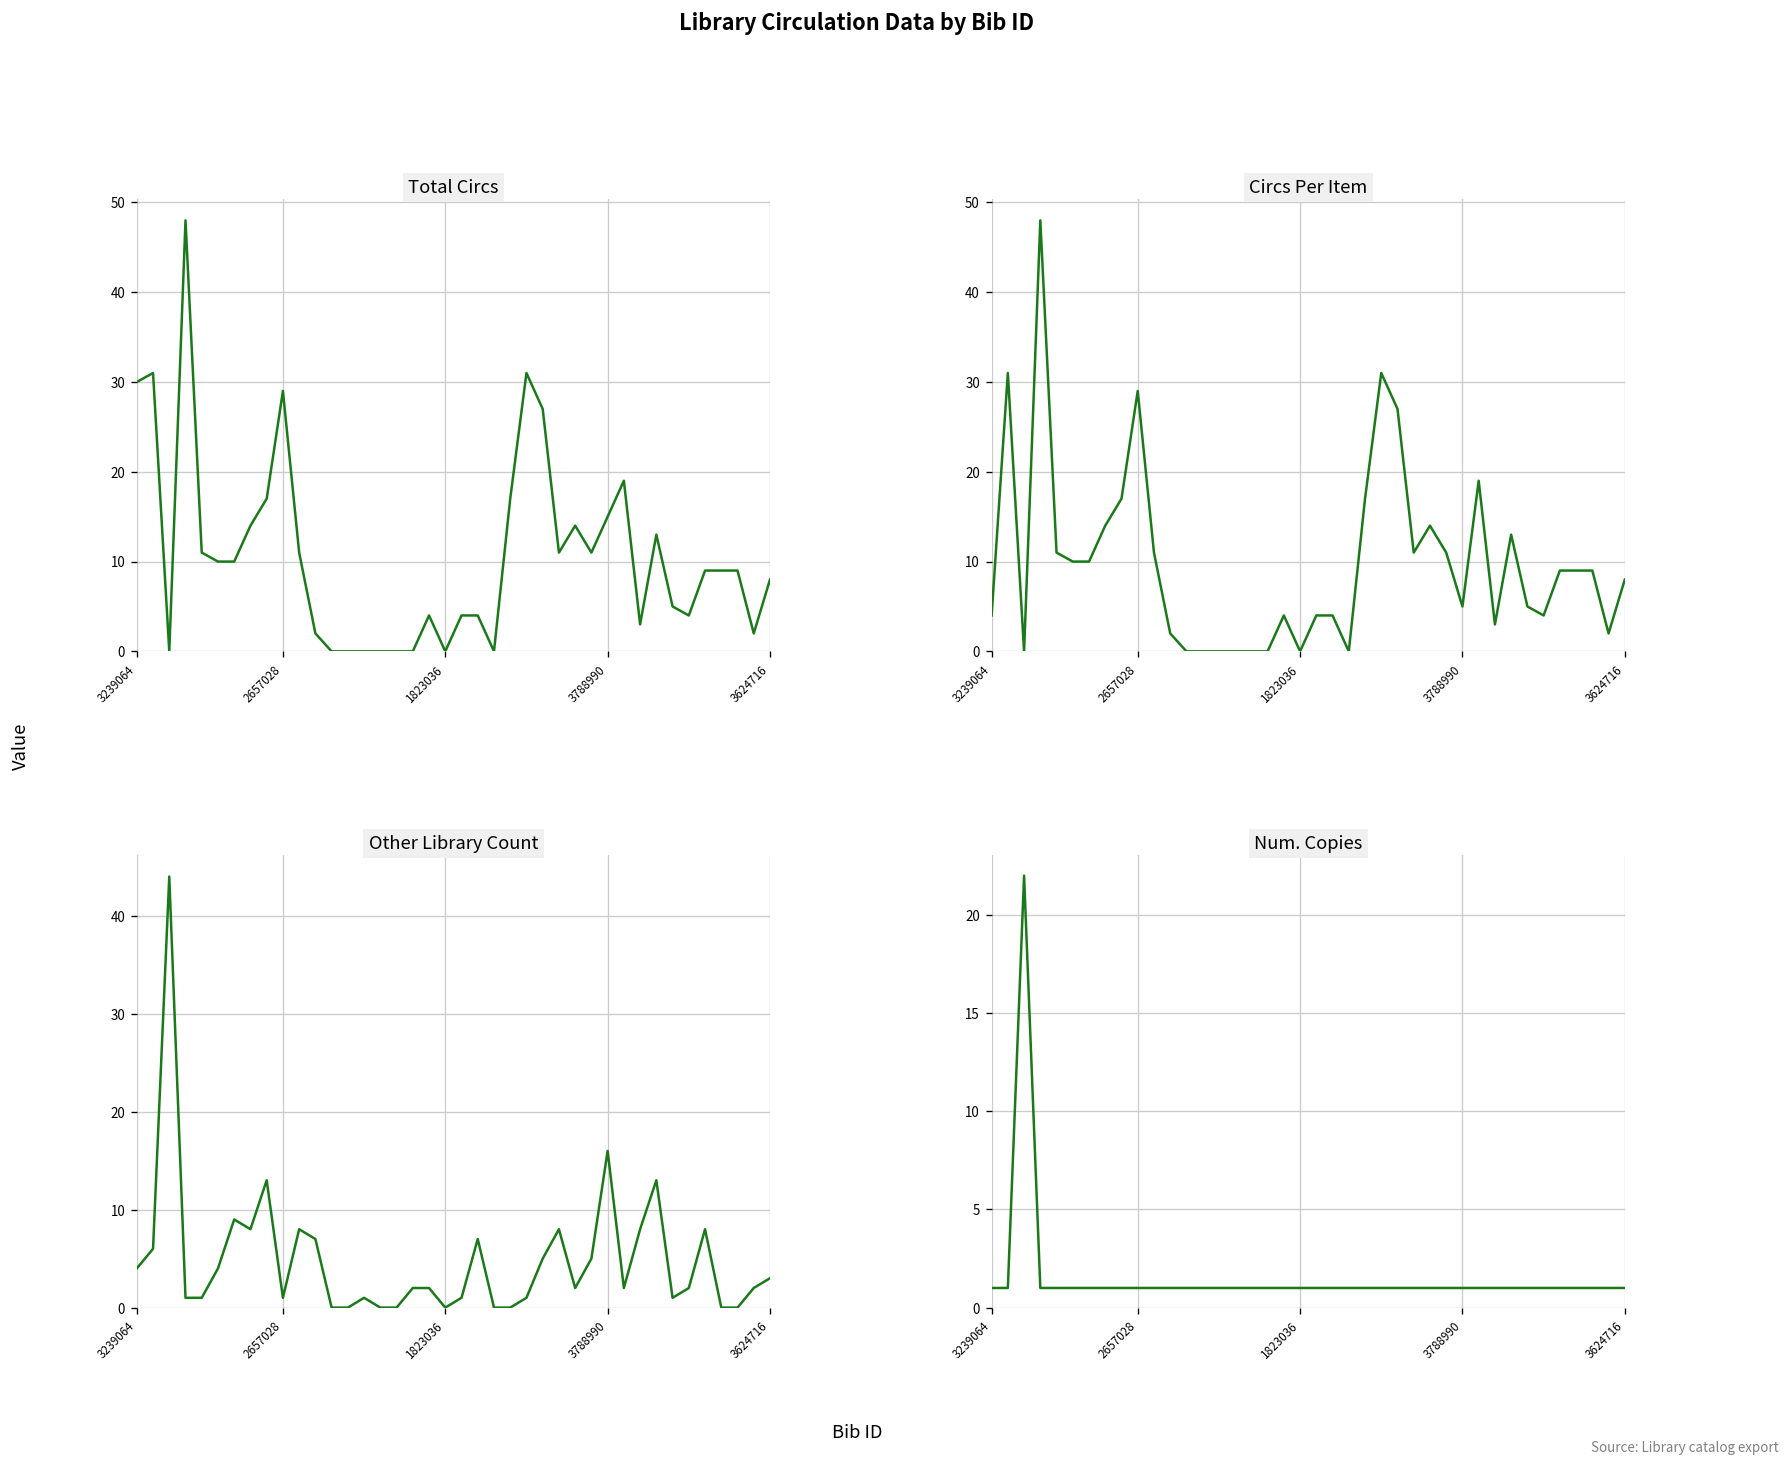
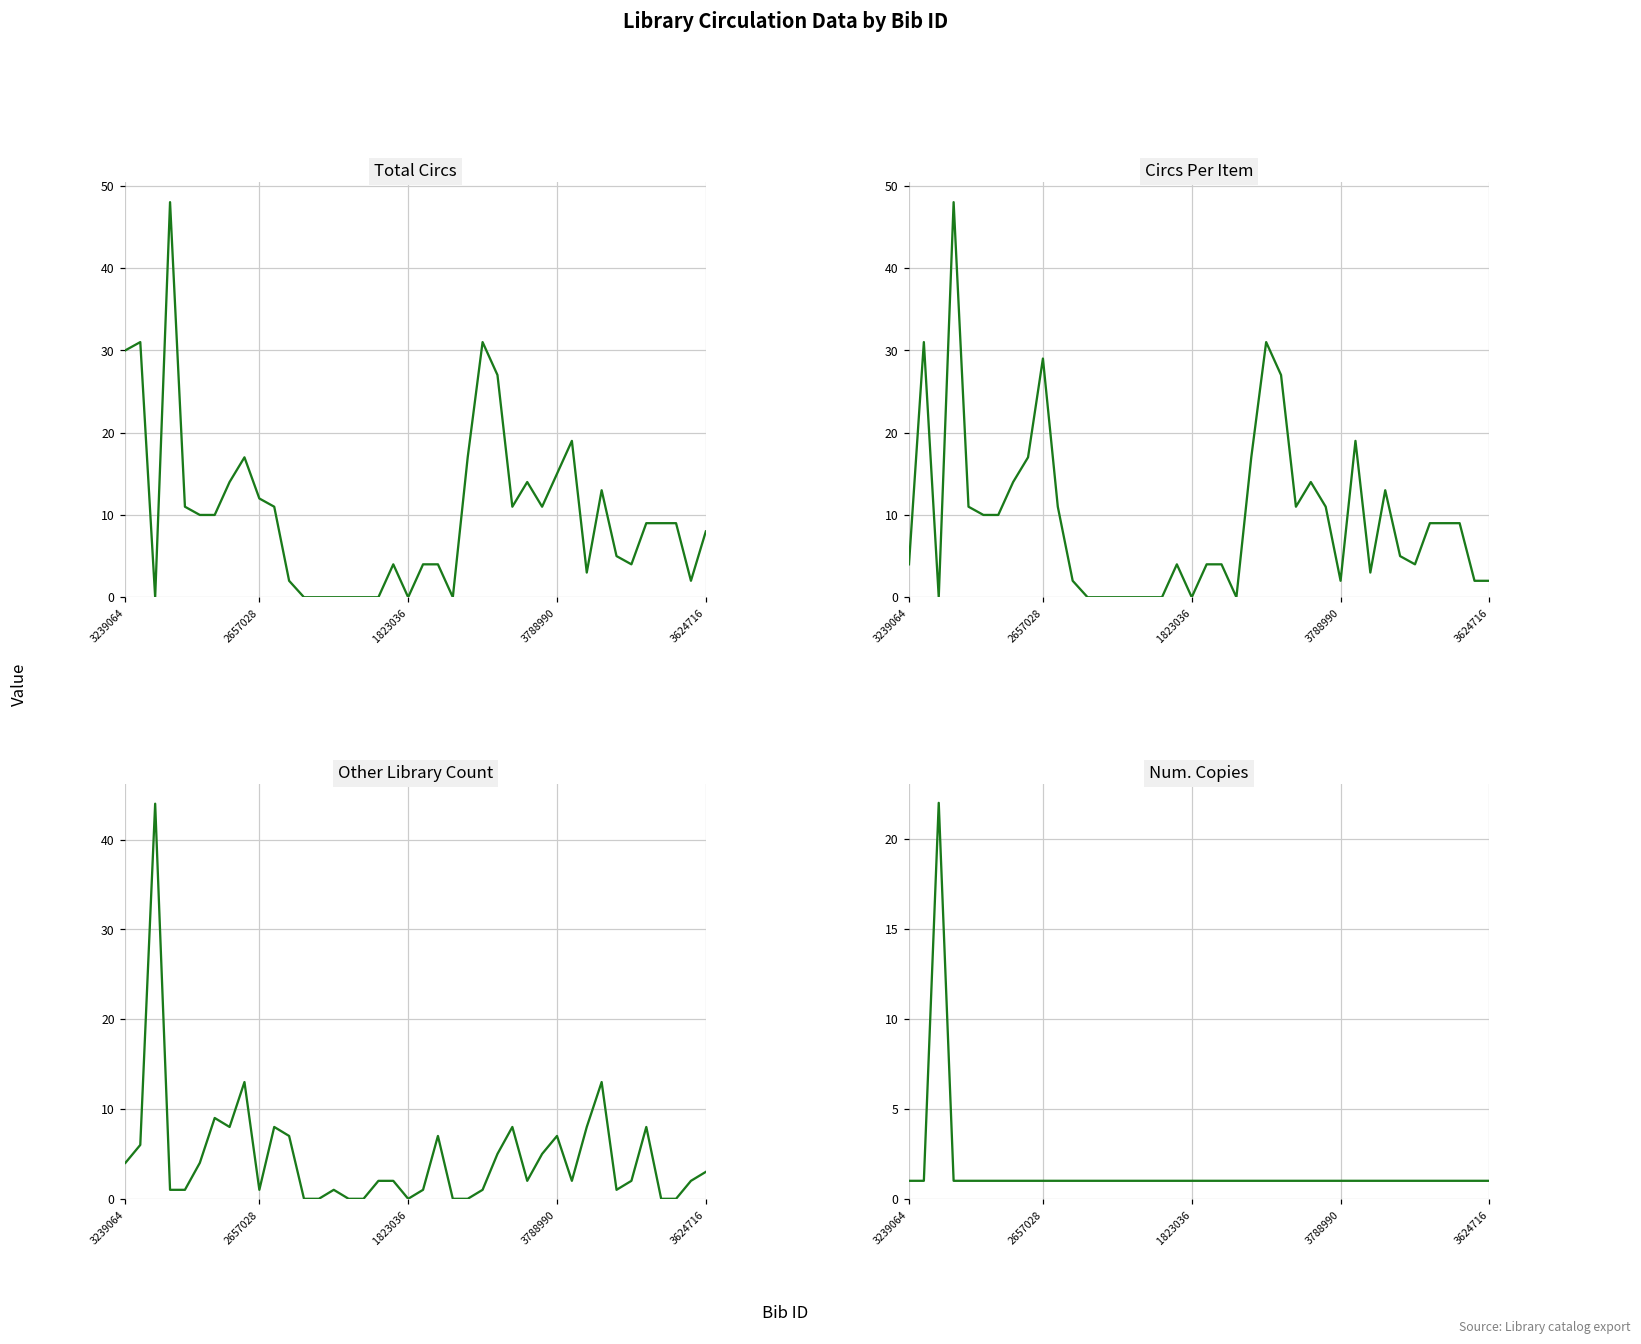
  {
    "Total Circs": {
      "3239064": 30,
-     "2657028": 29,
+     "2657028": 12,
      "1823036": 0,
      "3788990": 15,
      "3624716": 8
    },
    "Circs Per Item": {
      "3239064": 4,
      "2657028": 29,
      "1823036": 0,
-     "3788990": 5,
-     "3624716": 8
+     "3788990": 2,
+     "3624716": 2
    },
    "Other Library Count": {
      "3239064": 4,
      "2657028": 1,
      "1823036": 0,
-     "3788990": 16,
+     "3788990": 7,
      "3624716": 3
    },
    "Num. Copies": {
      "3239064": 1.0,
      "2657028": 1.0,
      "1823036": 1.0,
      "3788990": 1.0,
      "3624716": 1.0
    }
  }
